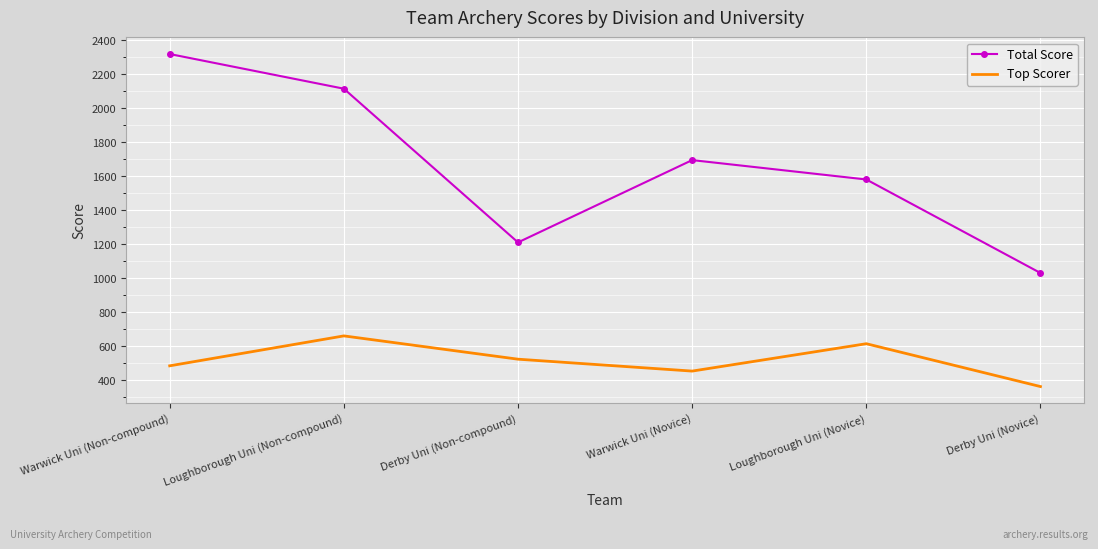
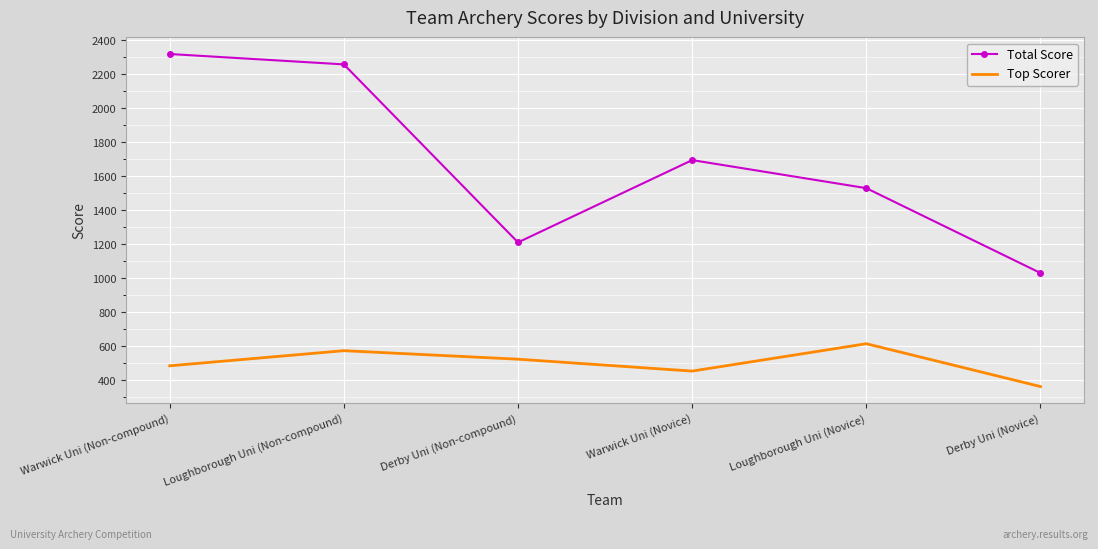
  {
    "Total Score": {
      "Warwick Uni (Non-compound)": 2320,
-     "Loughborough Uni (Non-compound)": 2120,
+     "Loughborough Uni (Non-compound)": 2260,
      "Derby Uni (Non-compound)": 1210,
      "Warwick Uni (Novice)": 1700,
-     "Loughborough Uni (Novice)": 1580,
+     "Loughborough Uni (Novice)": 1530,
      "Derby Uni (Novice)": 1030
    },
    "Top Scorer": {
      "Warwick Uni (Non-compound)": 490,
-     "Loughborough Uni (Non-compound)": 660,
+     "Loughborough Uni (Non-compound)": 570,
      "Derby Uni (Non-compound)": 520,
      "Warwick Uni (Novice)": 450,
      "Loughborough Uni (Novice)": 620,
      "Derby Uni (Novice)": 360
    }
  }
